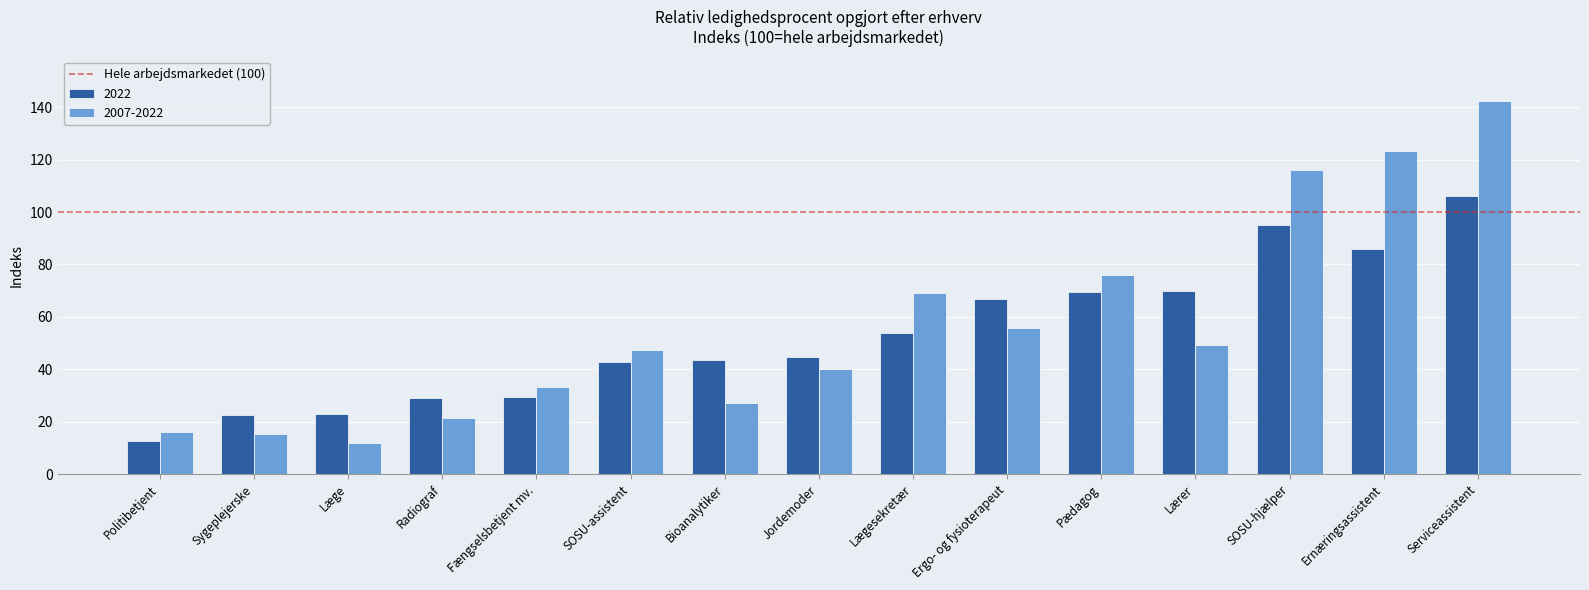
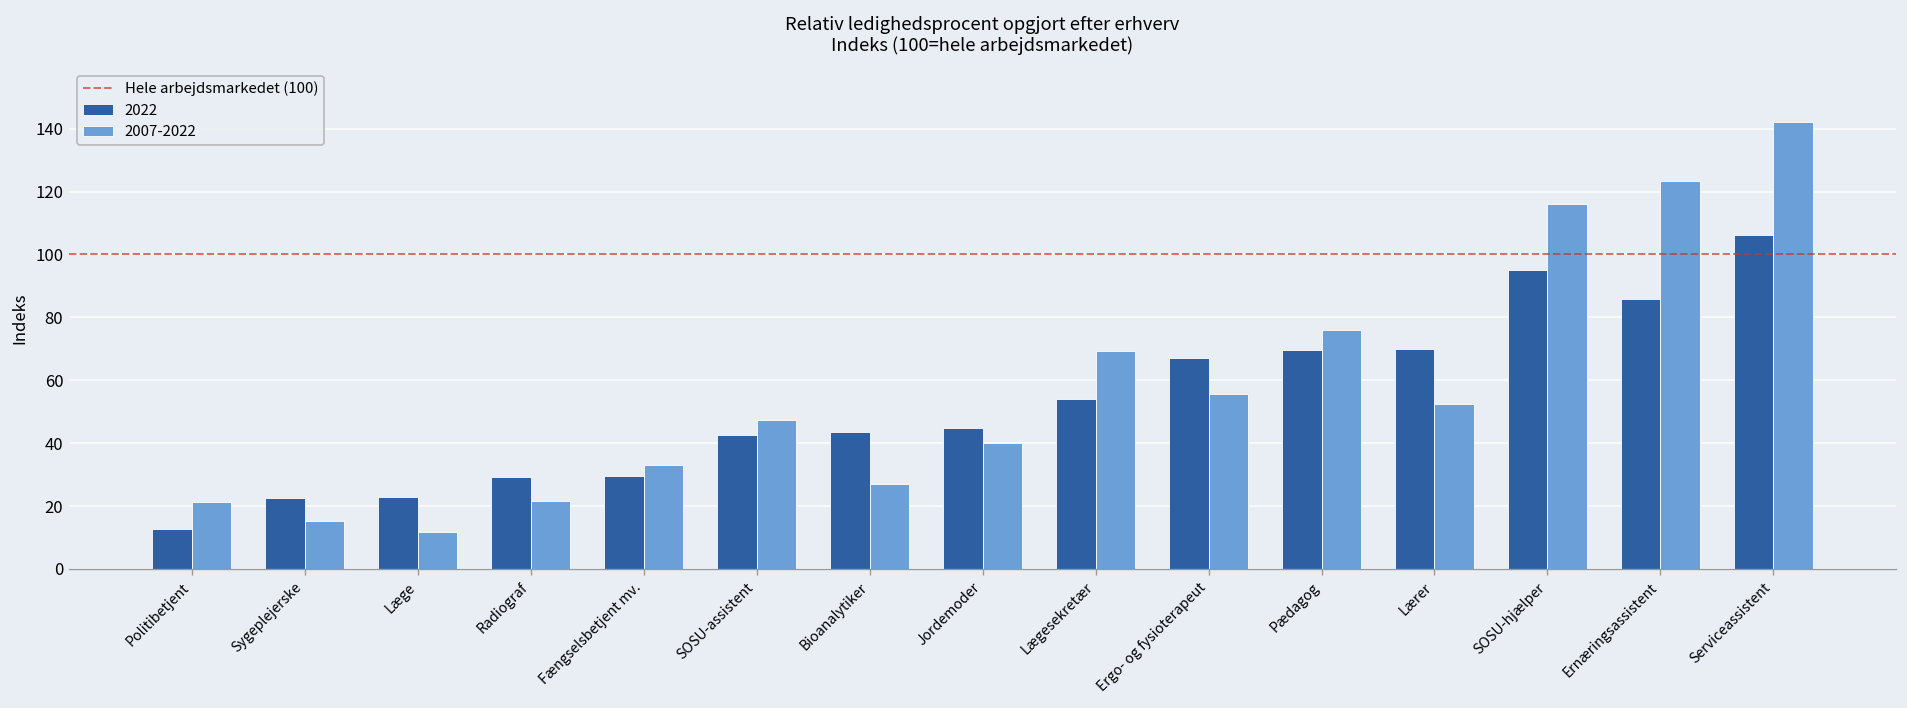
  {
    "2022": {
      "Politibetjent": 13,
      "Sygeplejerske": 23,
      "Læge": 23,
      "Radiograf": 29,
      "Fængselsbetjent mv.": 30,
      "SOSU-assistent": 43,
      "Bioanalytiker": 44,
      "Jordemoder": 45,
      "Lægesekretær": 54,
      "Ergo- og fysioterapeut": 67,
      "Pædagog": 70,
      "Lærer": 70,
      "SOSU-hjælper": 95,
      "Ernæringsassistent": 86,
      "Serviceassistent": 106
    },
    "2007-2022": {
-     "Politibetjent": 16,
+     "Politibetjent": 21,
      "Sygeplejerske": 15,
      "Læge": 12,
      "Radiograf": 22,
      "Fængselsbetjent mv.": 33,
      "SOSU-assistent": 47,
      "Bioanalytiker": 27,
      "Jordemoder": 40,
      "Lægesekretær": 69,
      "Ergo- og fysioterapeut": 56,
      "Pædagog": 76,
-     "Lærer": 49,
+     "Lærer": 53,
      "SOSU-hjælper": 116,
      "Ernæringsassistent": 123,
      "Serviceassistent": 142
    }
  }
